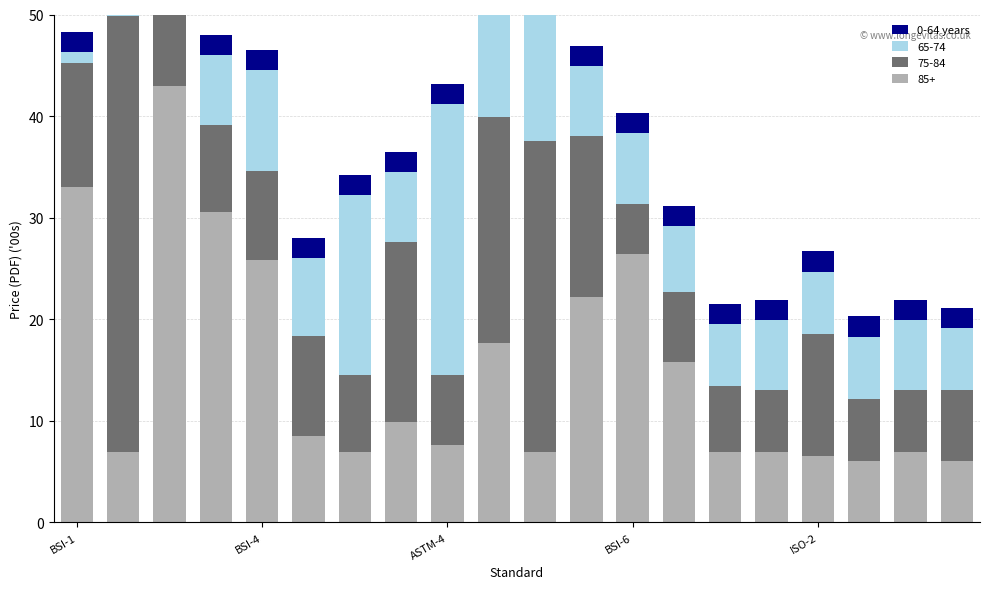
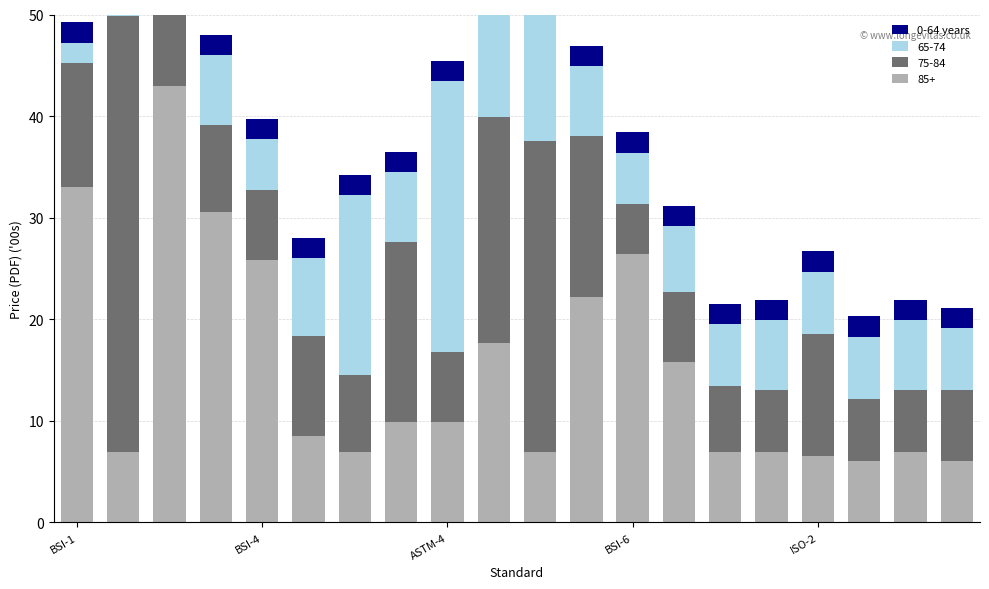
  {
    "85+": {
      "BSI-1": 33.0,
      "BSI-4": 25.8,
-     "ASTM-4": 7.6,
+     "ASTM-4": 9.9,
      "BSI-6": 26.5,
      "ISO-2": 6.5
    },
    "75-84": {
      "BSI-1": 12.2,
-     "BSI-4": 8.8,
+     "BSI-4": 6.9,
      "ASTM-4": 6.9,
      "BSI-6": 4.9,
      "ISO-2": 12.1
    },
    "65-74": {
-     "BSI-1": 1.1,
-     "BSI-4": 9.9,
+     "BSI-1": 2.0,
+     "BSI-4": 5.0,
      "ASTM-4": 26.6,
-     "BSI-6": 6.9,
+     "BSI-6": 5.0,
      "ISO-2": 6.1
    },
    "0-64 years": {
      "BSI-1": 2.0,
      "BSI-4": 2.0,
      "ASTM-4": 2.0,
      "BSI-6": 2.0,
      "ISO-2": 2.0
    }
  }
